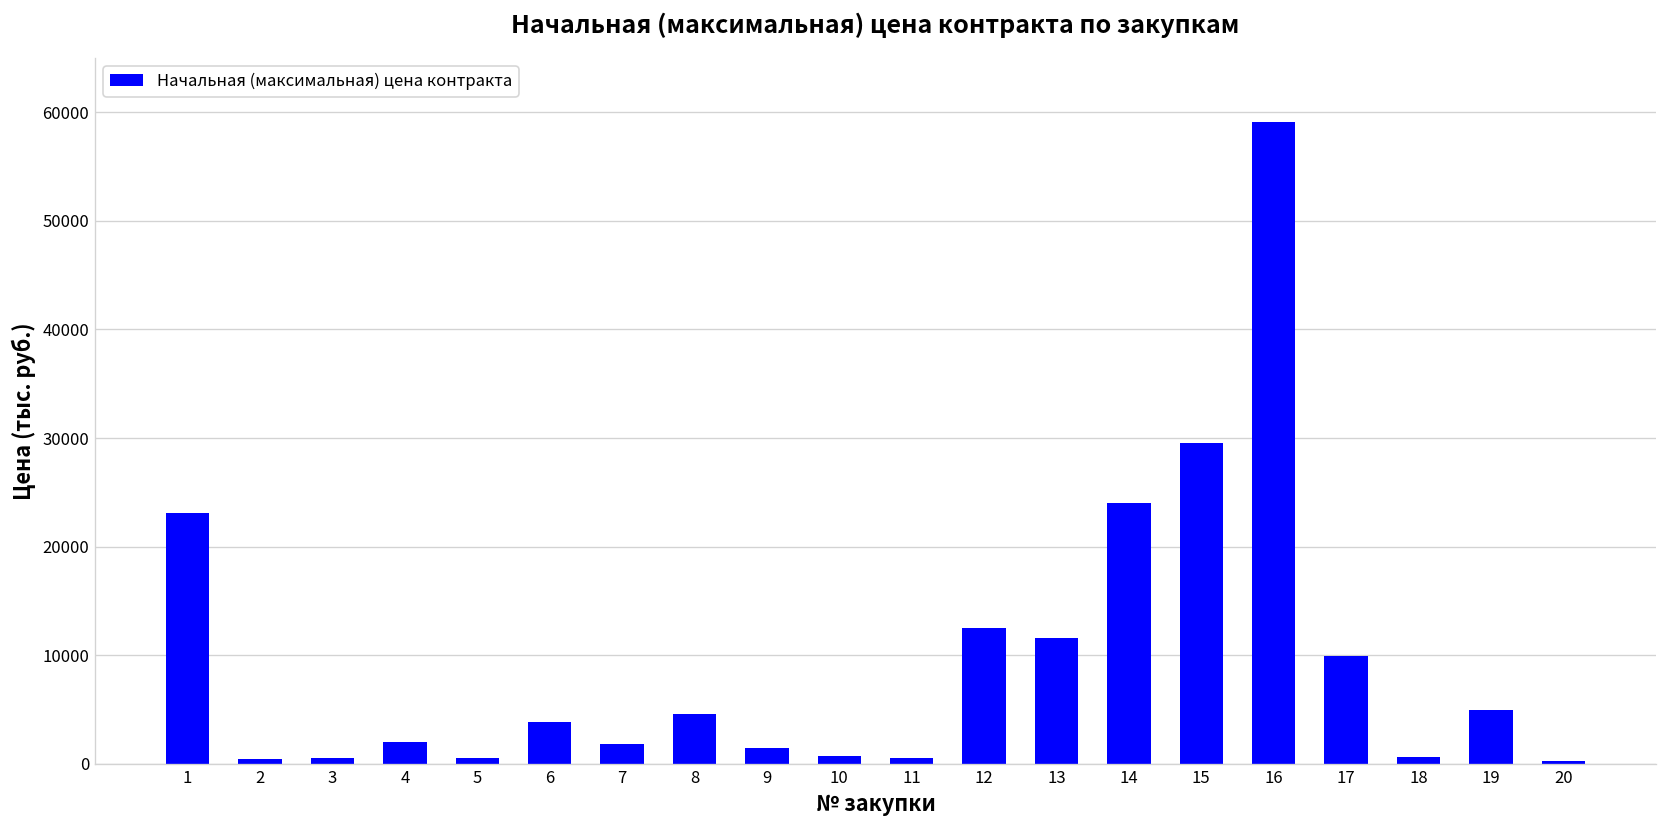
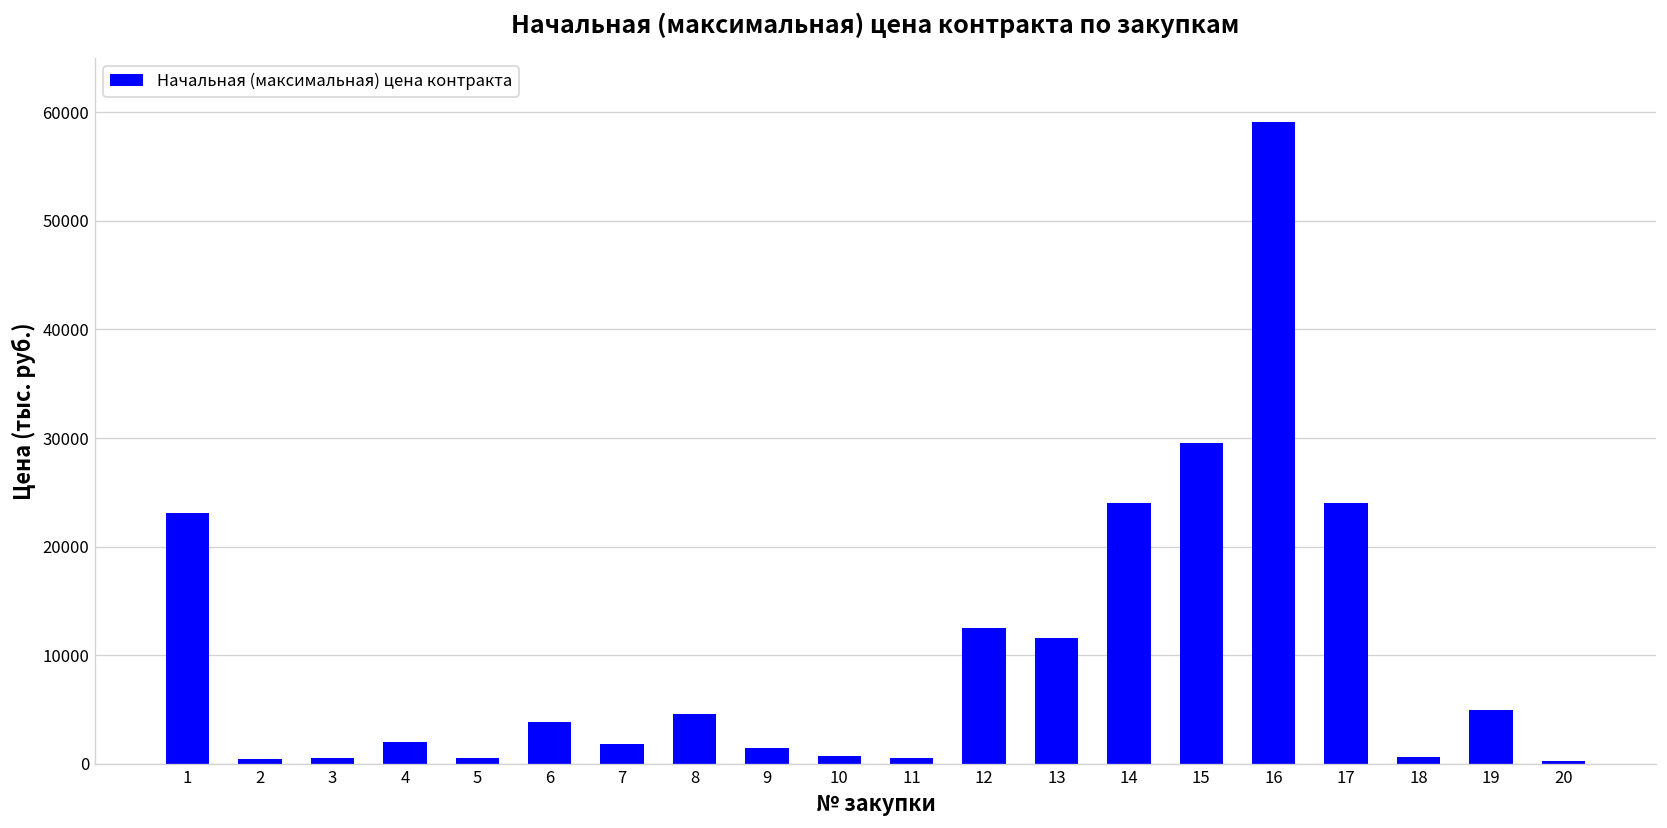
  {
    "1": 23000,
    "2": 0,
    "3": 1000,
    "4": 2000,
    "5": 1000,
    "6": 4000,
    "7": 2000,
    "8": 5000,
    "9": 2000,
    "10": 1000,
    "11": 1000,
    "12": 13000,
    "13": 12000,
    "14": 24000,
    "15": 30000,
    "16": 59000,
-   "17": 10000,
+   "17": 24000,
    "18": 1000,
    "19": 5000,
    "20": 0
  }
